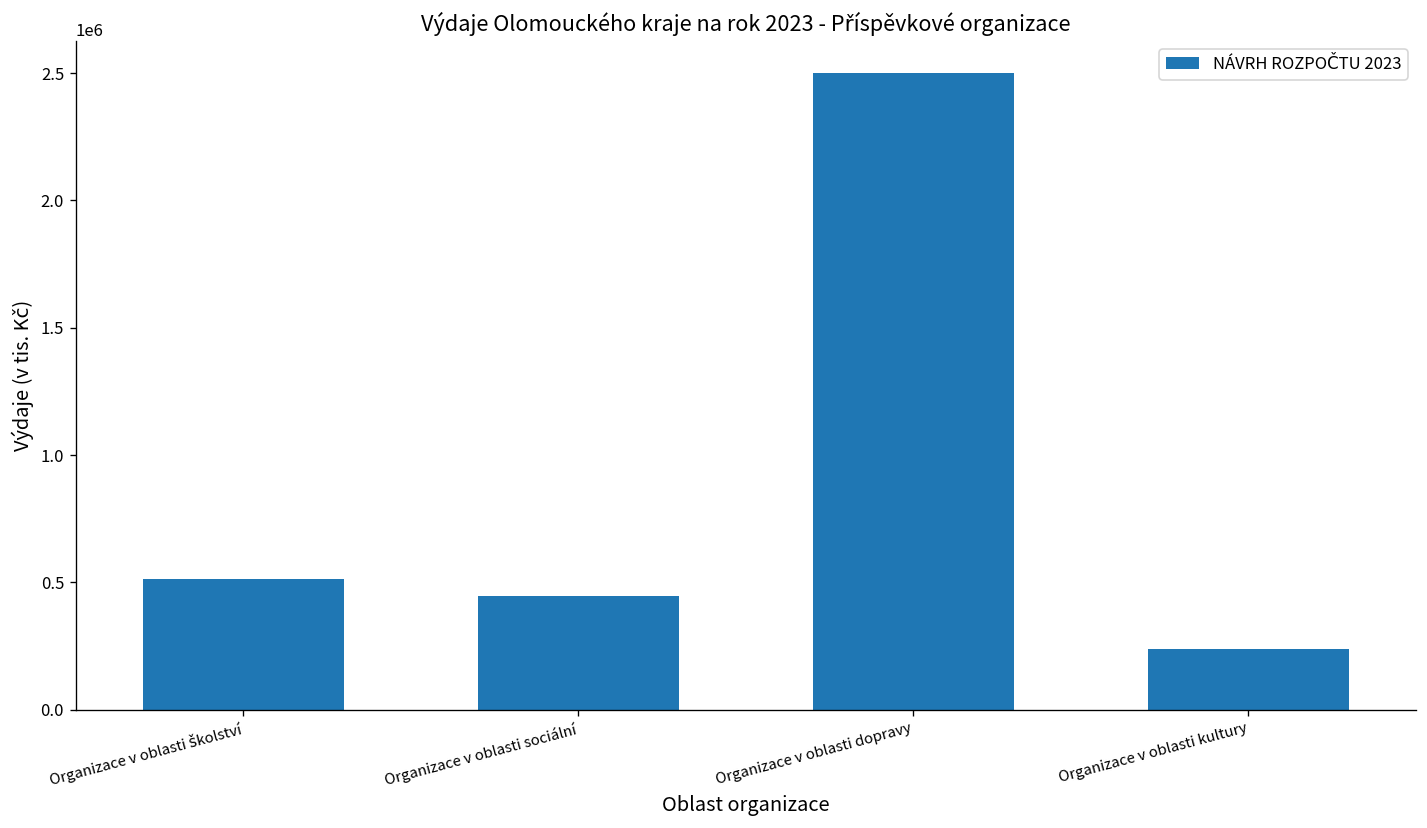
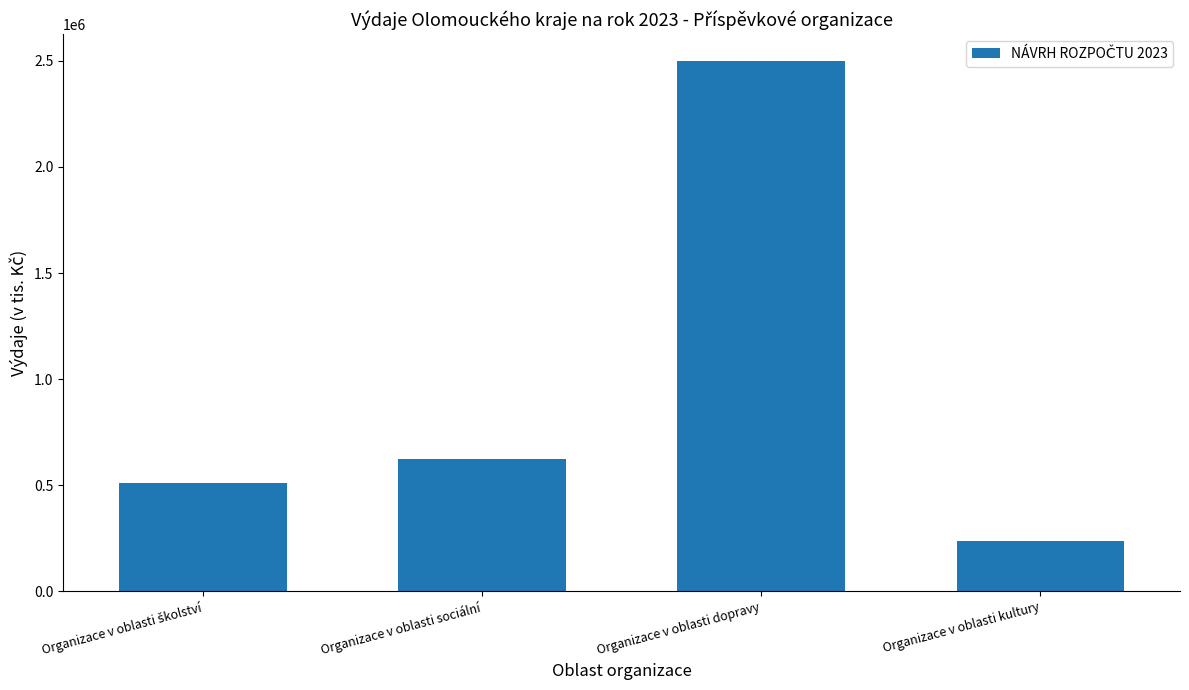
  {
    "Organizace v oblasti školství": 510000,
-   "Organizace v oblasti sociální": 450000,
+   "Organizace v oblasti sociální": 630000,
    "Organizace v oblasti dopravy": 2500000,
    "Organizace v oblasti kultury": 240000
  }
